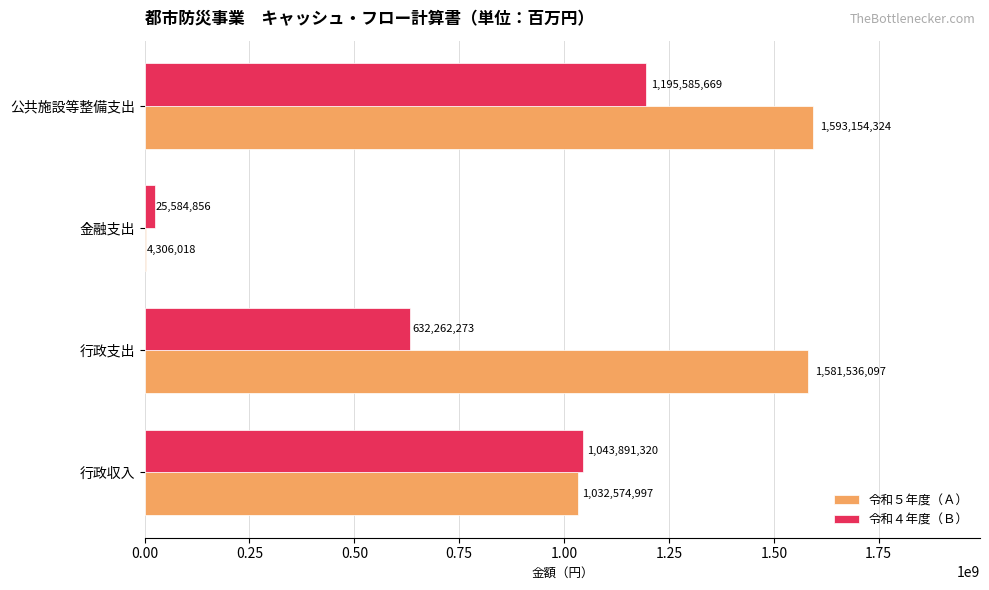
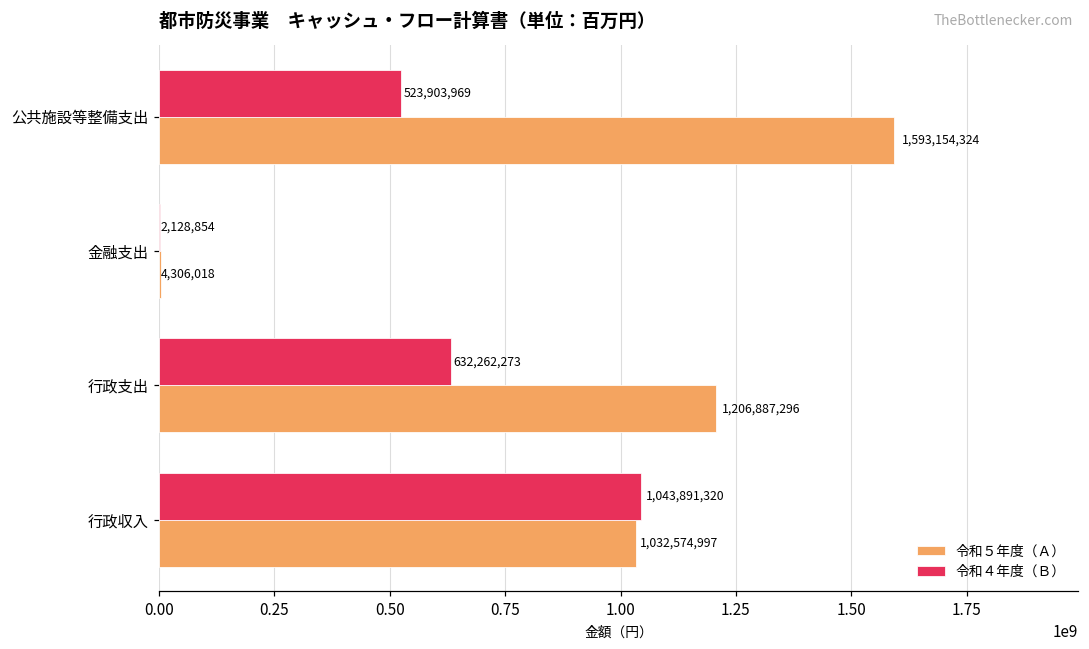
  {
    "令和５年度（Ａ）": {
      "公共施設等整備支出": "1,593,154,324",
      "金融支出": "4,306,018",
-     "行政支出": "1,581,536,097",
+     "行政支出": "1,206,887,296",
      "行政収入": "1,032,574,997"
    },
    "令和４年度（Ｂ）": {
-     "公共施設等整備支出": "1,195,585,669",
-     "金融支出": "25,584,856",
+     "公共施設等整備支出": "523,903,969",
+     "金融支出": "2,128,854",
      "行政支出": "632,262,273",
      "行政収入": "1,043,891,320"
    }
  }
